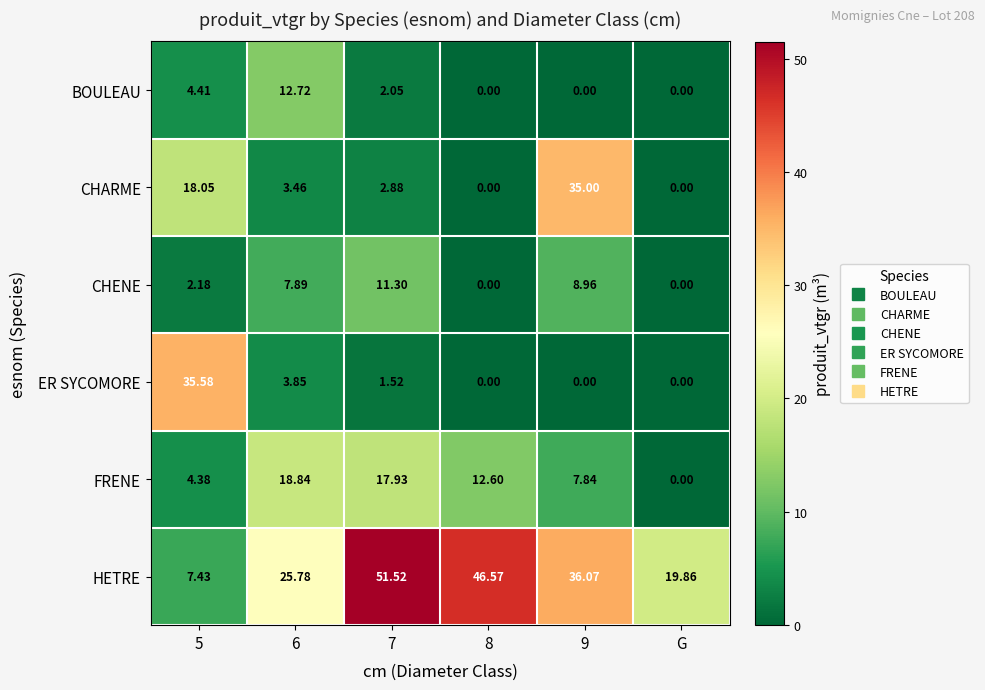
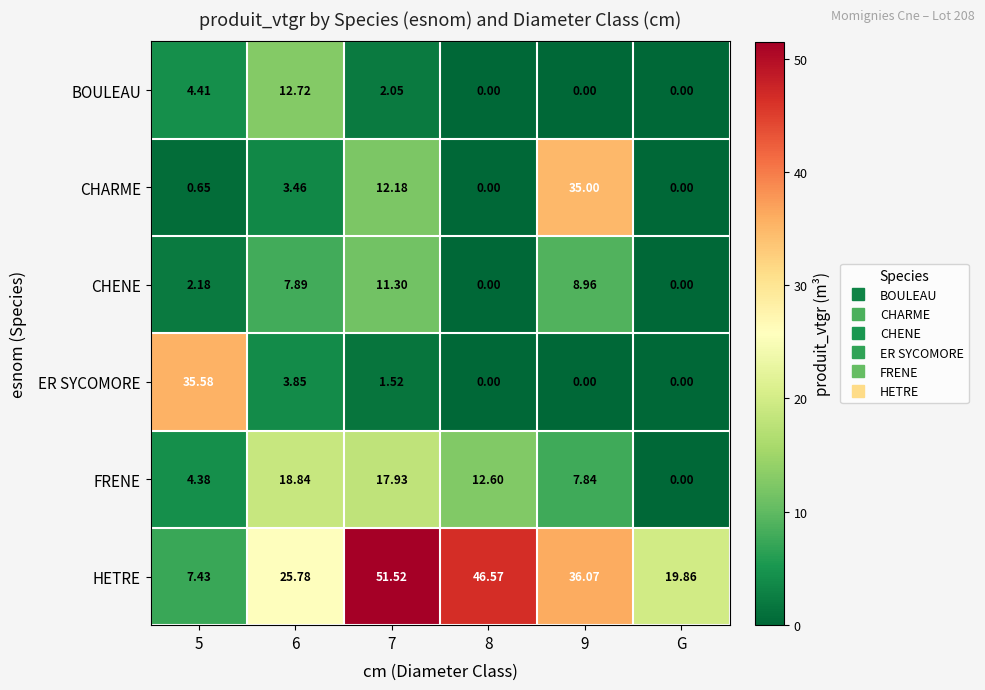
  {
    "BOULEAU": {
      "5": 4.41,
      "6": 12.72,
      "7": 2.05,
      "8": 0.00,
      "9": 0.00,
      "G": 0.00
    },
    "CHARME": {
-     "5": 18.05,
+     "5": 0.65,
      "6": 3.46,
-     "7": 2.88,
+     "7": 12.18,
      "8": 0.00,
      "9": 35.00,
      "G": 0.00
    },
    "CHENE": {
      "5": 2.18,
      "6": 7.89,
      "7": 11.30,
      "8": 0.00,
      "9": 8.96,
      "G": 0.00
    },
    "ER SYCOMORE": {
      "5": 35.58,
      "6": 3.85,
      "7": 1.52,
      "8": 0.00,
      "9": 0.00,
      "G": 0.00
    },
    "FRENE": {
      "5": 4.38,
      "6": 18.84,
      "7": 17.93,
      "8": 12.60,
      "9": 7.84,
      "G": 0.00
    },
    "HETRE": {
      "5": 7.43,
      "6": 25.78,
      "7": 51.52,
      "8": 46.57,
      "9": 36.07,
      "G": 19.86
    }
  }
